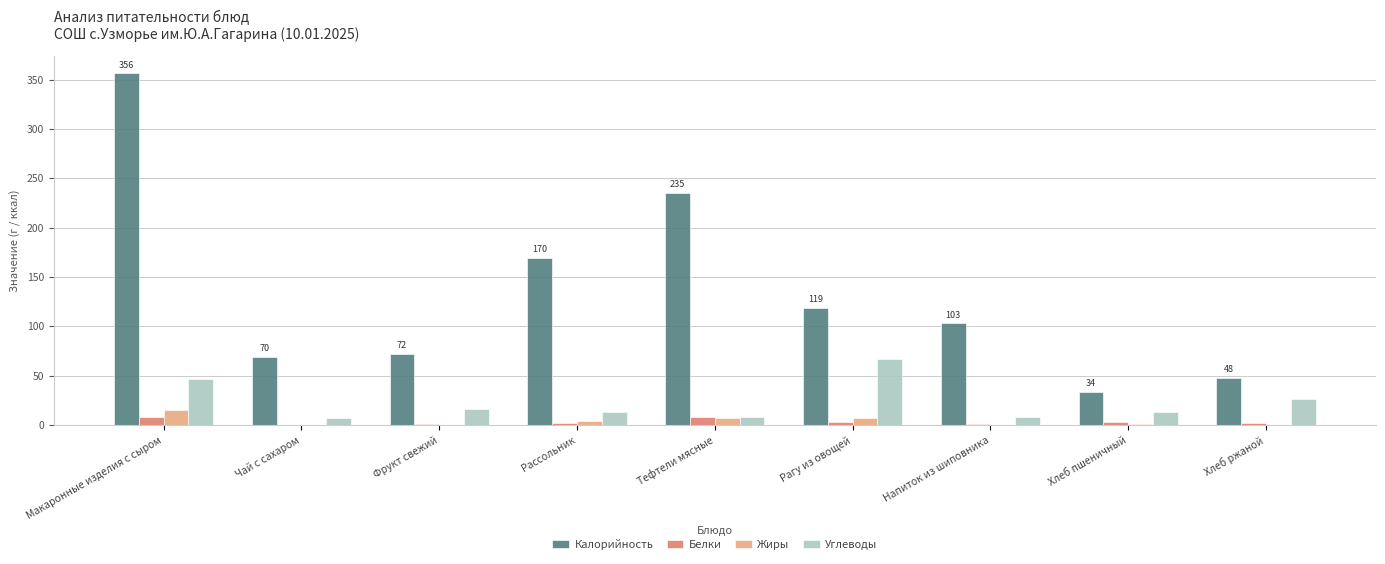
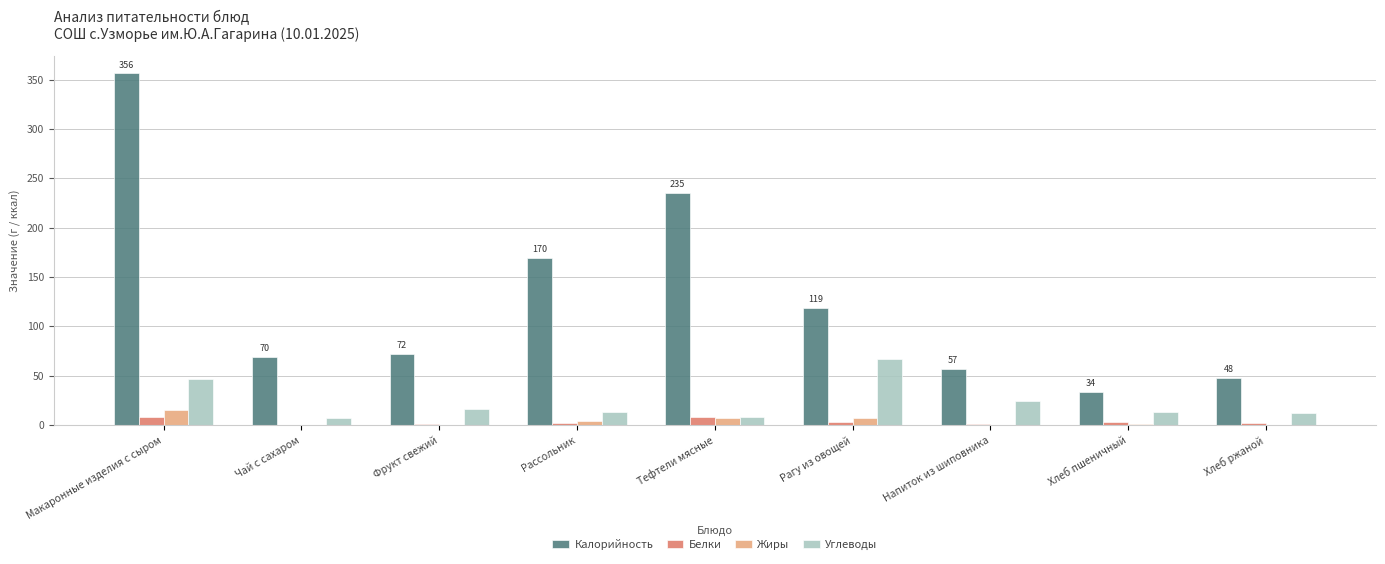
  {
    "Калорийность": {
      "Макаронные изделия с сыром": 356,
      "Чай с сахаром": 70,
      "Фрукт свежий": 72,
      "Рассольник": 170,
      "Тефтели мясные": 235,
      "Рагу из овощей": 119,
-     "Напиток из шиповника": 103,
+     "Напиток из шиповника": 57,
      "Хлеб пшеничный": 34,
      "Хлеб ржаной": 48
    },
    "Углеводы": {
      "Макаронные изделия с сыром": 50,
      "Чай с сахаром": 10,
      "Фрукт свежий": 20,
      "Рассольник": 10,
      "Тефтели мясные": 10,
      "Рагу из овощей": 70,
-     "Напиток из шиповника": 10,
+     "Напиток из шиповника": 20,
      "Хлеб пшеничный": 10,
-     "Хлеб ржаной": 30
+     "Хлеб ржаной": 10
    }
  }
